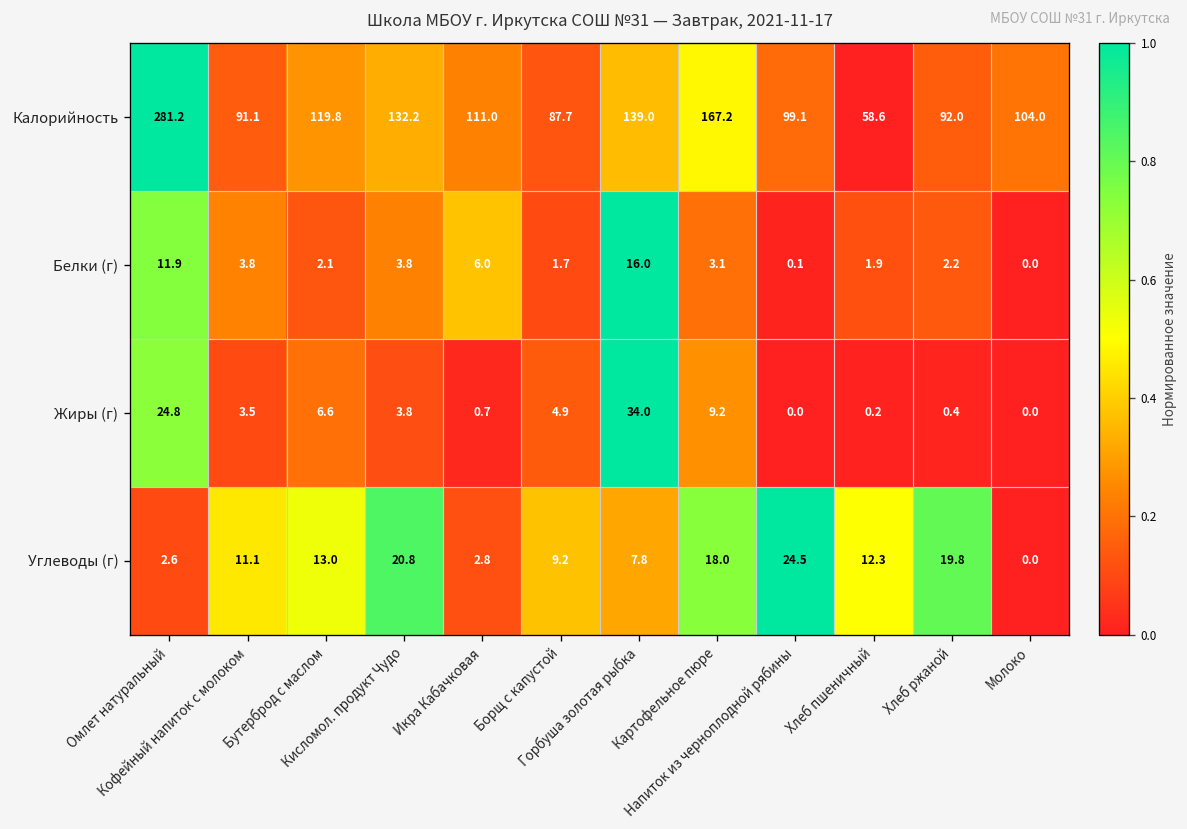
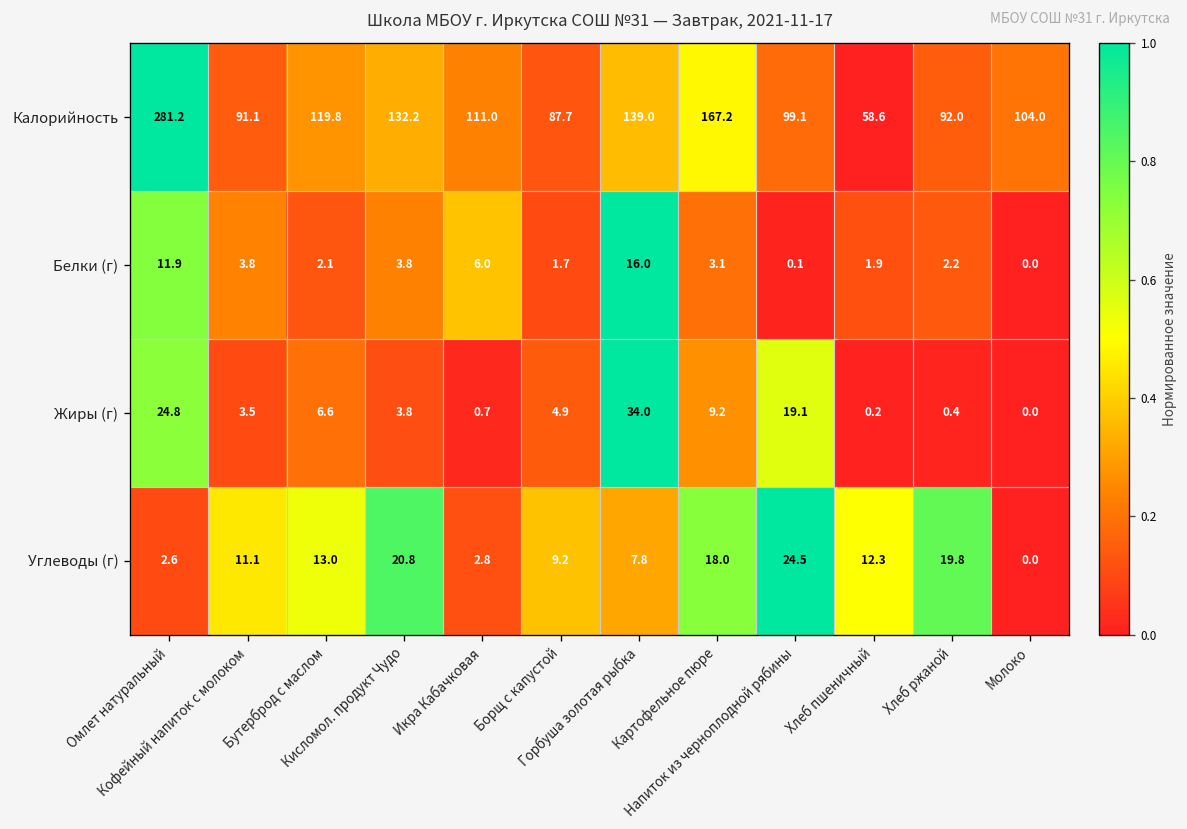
  {
    "Калорийность": {
      "Омлет натуральный": 281.2,
      "Кофейный напиток с молоком": 91.1,
      "Бутерброд с маслом": 119.8,
      "Кисломол. продукт Чудо": 132.2,
      "Икра Кабачковая": 111.0,
      "Борщ с капустой": 87.7,
      "Горбуша золотая рыбка": 139.0,
      "Картофельное пюре": 167.2,
      "Напиток из черноплодной рябины": 99.1,
      "Хлеб пшеничный": 58.6,
      "Хлеб ржаной": 92.0,
      "Молоко": 104.0
    },
    "Белки (г)": {
      "Омлет натуральный": 11.9,
      "Кофейный напиток с молоком": 3.8,
      "Бутерброд с маслом": 2.1,
      "Кисломол. продукт Чудо": 3.8,
      "Икра Кабачковая": 6.0,
      "Борщ с капустой": 1.7,
      "Горбуша золотая рыбка": 16.0,
      "Картофельное пюре": 3.1,
      "Напиток из черноплодной рябины": 0.1,
      "Хлеб пшеничный": 1.9,
      "Хлеб ржаной": 2.2,
      "Молоко": 0.0
    },
    "Жиры (г)": {
      "Омлет натуральный": 24.8,
      "Кофейный напиток с молоком": 3.5,
      "Бутерброд с маслом": 6.6,
      "Кисломол. продукт Чудо": 3.8,
      "Икра Кабачковая": 0.7,
      "Борщ с капустой": 4.9,
      "Горбуша золотая рыбка": 34.0,
      "Картофельное пюре": 9.2,
-     "Напиток из черноплодной рябины": 0.0,
+     "Напиток из черноплодной рябины": 19.1,
      "Хлеб пшеничный": 0.2,
      "Хлеб ржаной": 0.4,
      "Молоко": 0.0
    },
    "Углеводы (г)": {
      "Омлет натуральный": 2.6,
      "Кофейный напиток с молоком": 11.1,
      "Бутерброд с маслом": 13.0,
      "Кисломол. продукт Чудо": 20.8,
      "Икра Кабачковая": 2.8,
      "Борщ с капустой": 9.2,
      "Горбуша золотая рыбка": 7.8,
      "Картофельное пюре": 18.0,
      "Напиток из черноплодной рябины": 24.5,
      "Хлеб пшеничный": 12.3,
      "Хлеб ржаной": 19.8,
      "Молоко": 0.0
    }
  }
